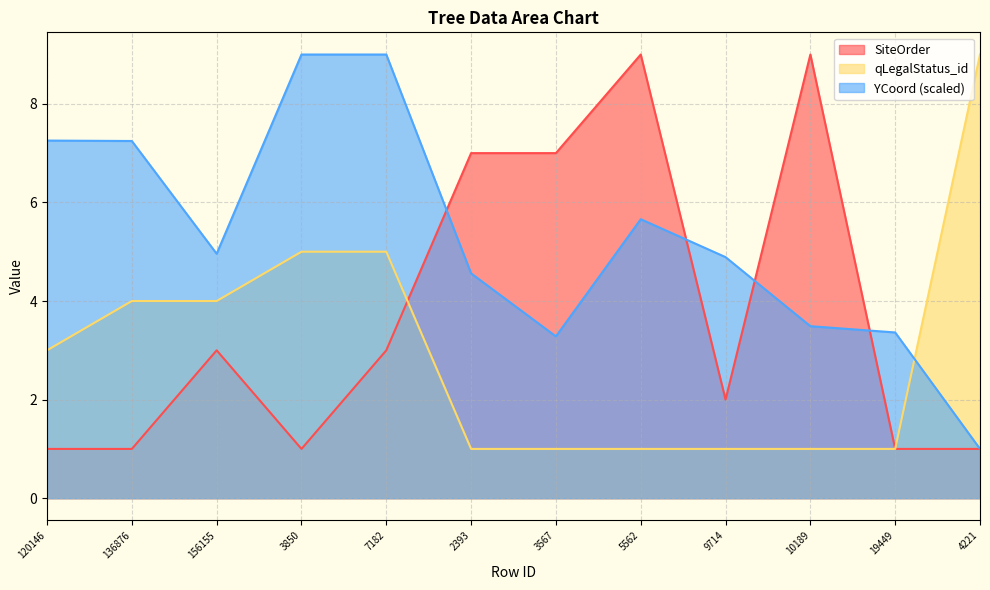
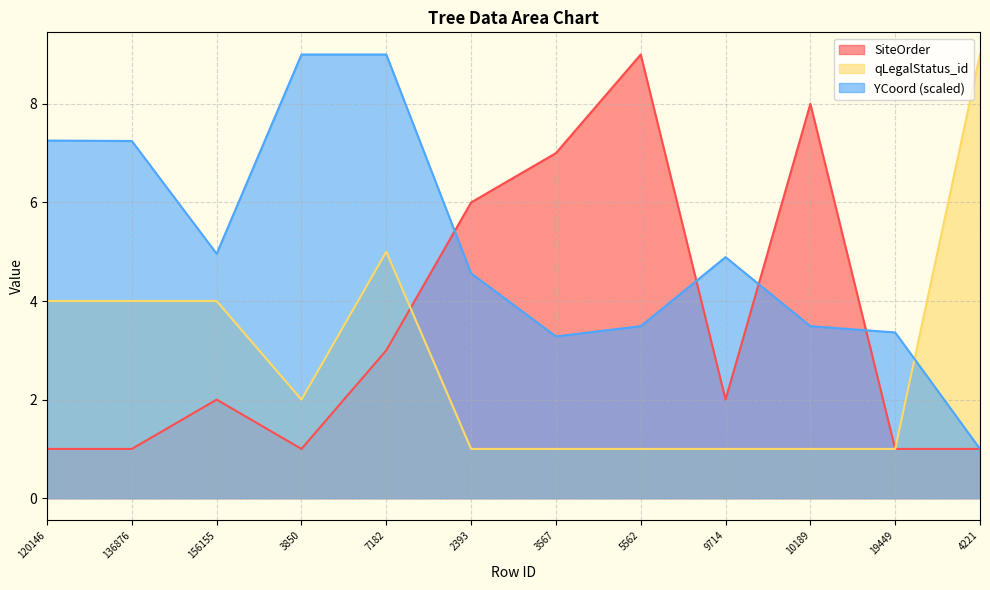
  {
    "SiteOrder": {
      "120146": 1,
      "136876": 1,
-     "156155": 3,
+     "156155": 2,
      "3850": 1,
      "7182": 3,
-     "2393": 7,
+     "2393": 6,
      "3567": 7,
      "5562": 9,
      "9714": 2,
-     "10189": 9
+     "10189": 8
    },
    "qLegalStatus_id": {
-     "120146": 3,
+     "120146": 4,
      "136876": 4,
      "156155": 4,
-     "3850": 5,
+     "3850": 2,
      "7182": 5,
      "2393": 1,
      "3567": 1,
      "5562": 1,
      "9714": 1,
      "10189": 1,
      "4221": 9
    },
    "YCoord (scaled)": {
      "120146": 7.3,
      "136876": 7.2,
      "156155": 5.0,
      "3850": 9.0,
      "7182": 9.0,
      "2393": 4.6,
      "3567": 3.3,
-     "5562": 5.7,
+     "5562": 3.5,
      "9714": 4.9,
      "10189": 3.5,
      "19449": 3.4
    }
  }
